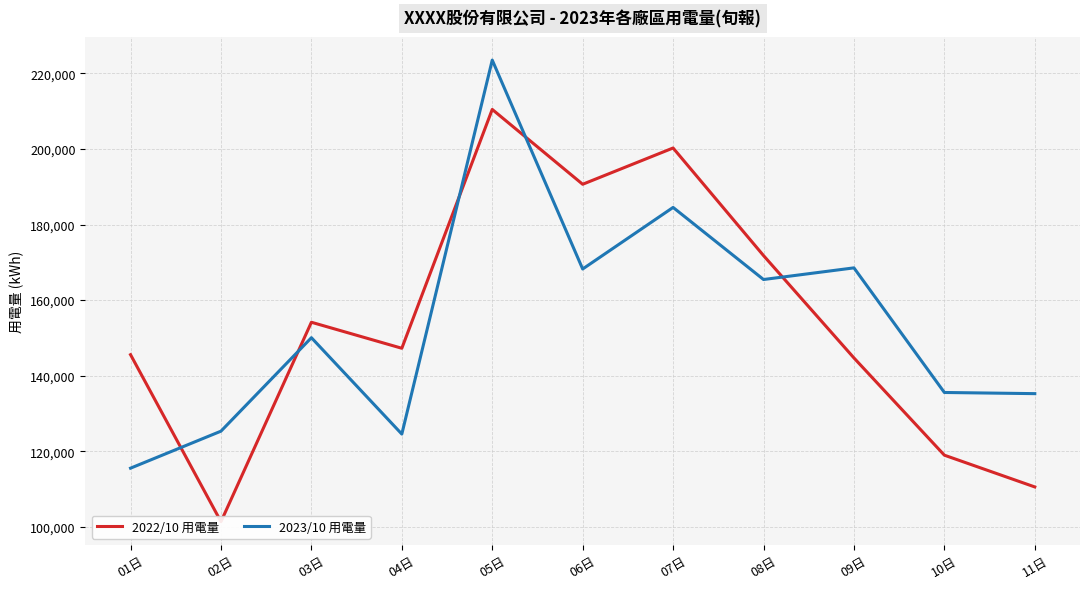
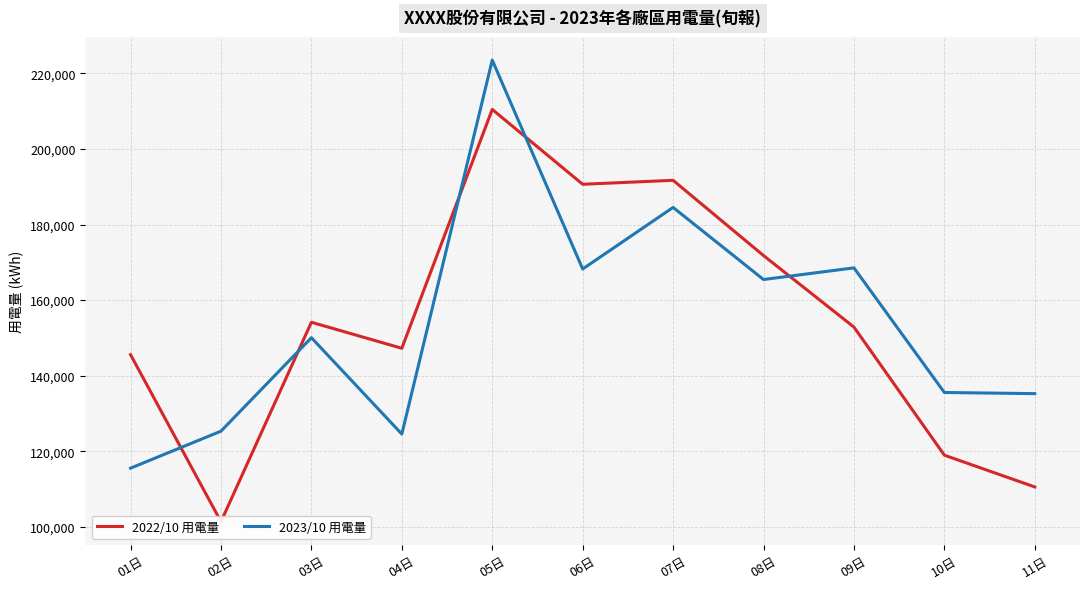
  {
    "2022/10 用電量": {
      "01日": "146,000",
      "03日": "154,000",
      "04日": "147,000",
      "05日": "210,000",
      "06日": "191,000",
-     "07日": "200,000",
+     "07日": "192,000",
      "08日": "172,000",
-     "09日": "145,000",
+     "09日": "153,000",
      "10日": "119,000",
      "11日": "111,000"
    },
    "2023/10 用電量": {
      "01日": "116,000",
      "02日": "125,000",
      "03日": "150,000",
      "04日": "125,000",
      "05日": "224,000",
      "06日": "168,000",
      "07日": "185,000",
      "08日": "165,000",
      "09日": "169,000",
      "10日": "136,000",
      "11日": "135,000"
    }
  }
